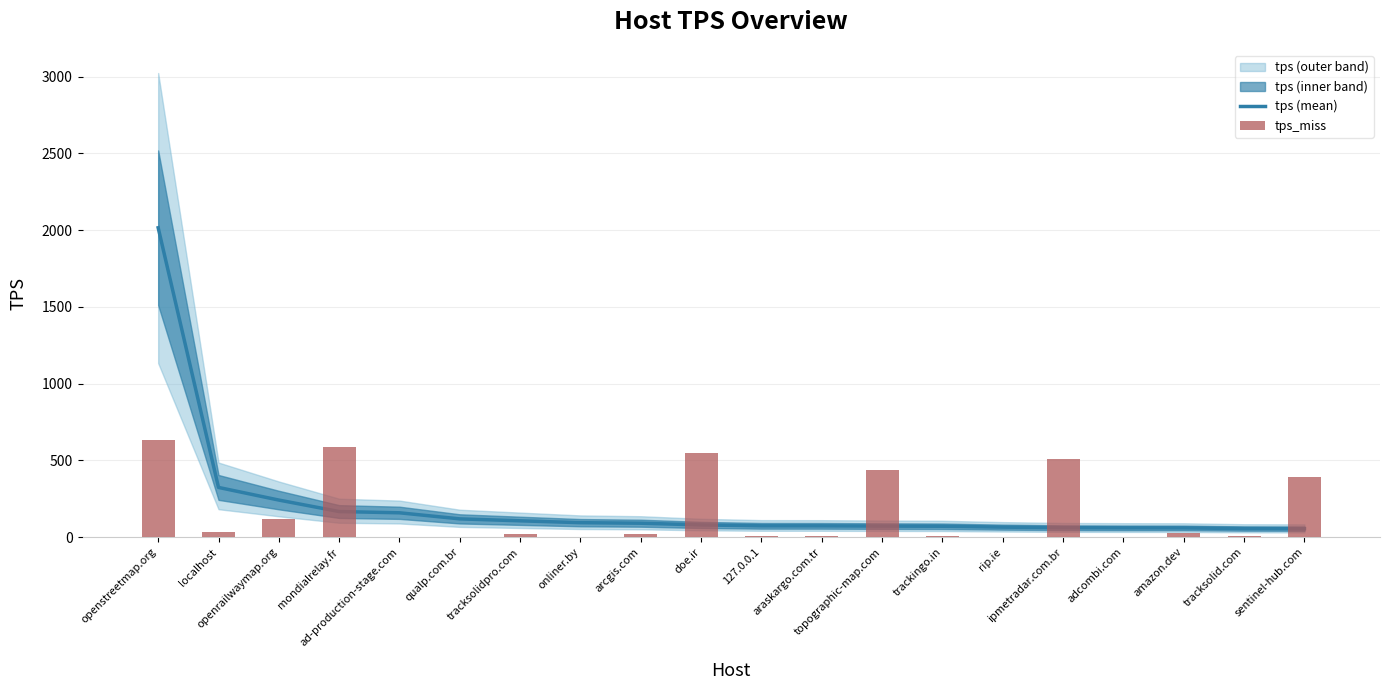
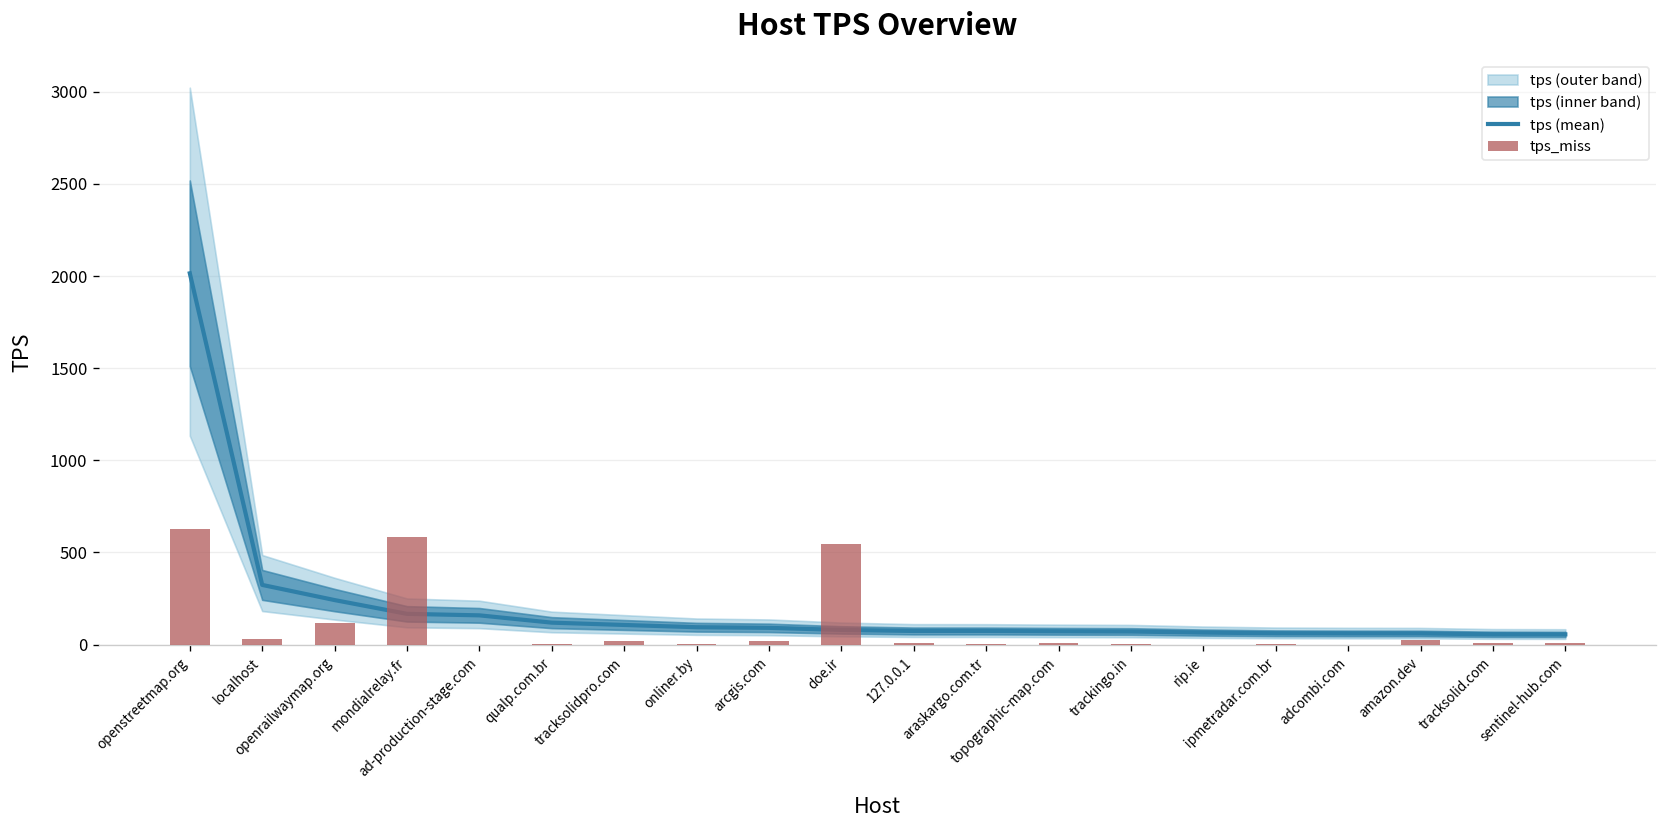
  {
    "tps_miss": {
      "openstreetmap.org": 630,
      "localhost": 30,
      "openrailwaymap.org": 120,
      "mondialrelay.fr": 590,
      "tracksolidpro.com": 20,
      "arcgis.com": 20,
      "doe.ir": 550,
-     "topographic-map.com": 440,
-     "ipmetradar.com.br": 510,
+     "topographic-map.com": 10,
+     "ipmetradar.com.br": 0,
      "amazon.dev": 30,
-     "sentinel-hub.com": 390
+     "sentinel-hub.com": 10
    }
  }
